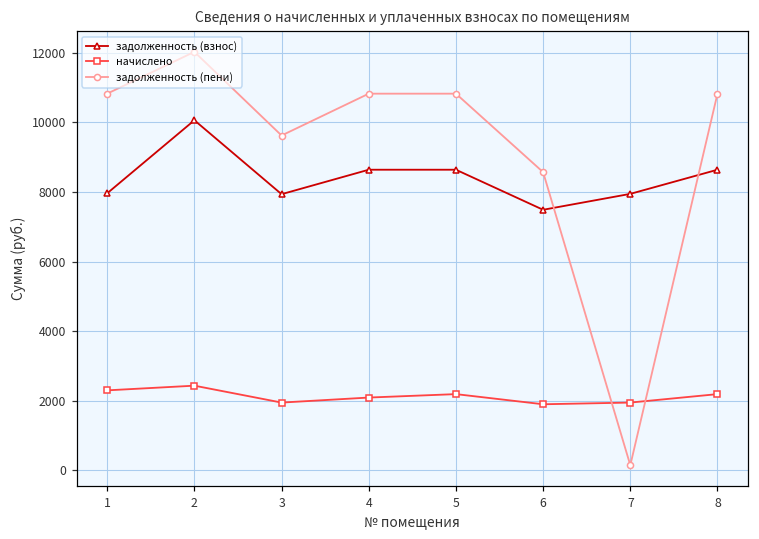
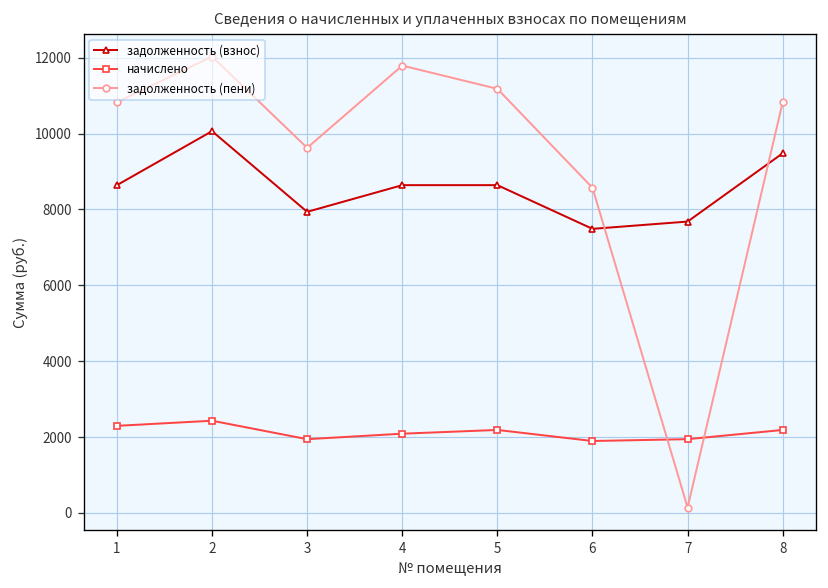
  {
    "задолженность (взнос)": {
-     "1": 8000,
+     "1": 8600,
      "2": 10100,
      "3": 7900,
      "4": 8600,
      "5": 8600,
      "6": 7500,
-     "7": 7900,
-     "8": 8600
+     "7": 7700,
+     "8": 9500
    },
    "начислено": {
      "1": 2300,
      "2": 2400,
      "3": 1900,
      "4": 2100,
      "5": 2200,
      "6": 1900,
      "7": 1900,
      "8": 2200
    },
    "задолженность (пени)": {
      "1": 10800,
      "3": 9600,
-     "4": 10800,
-     "5": 10800,
+     "4": 11800,
+     "5": 11200,
      "6": 8600,
      "7": 100,
      "8": 10800
    }
  }
